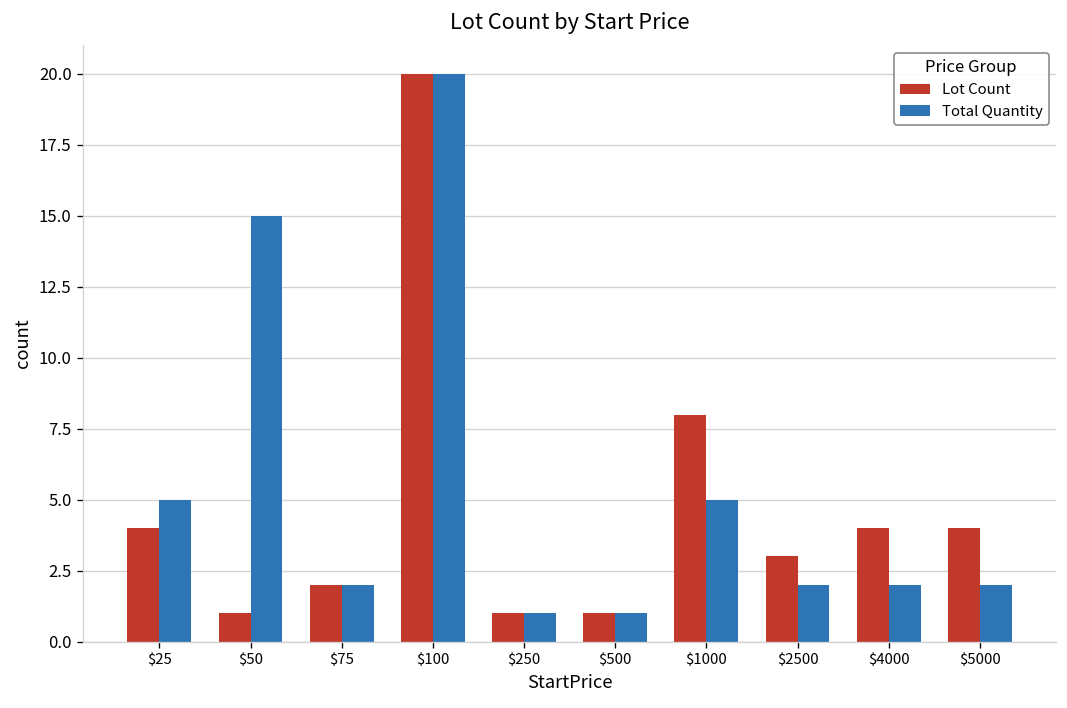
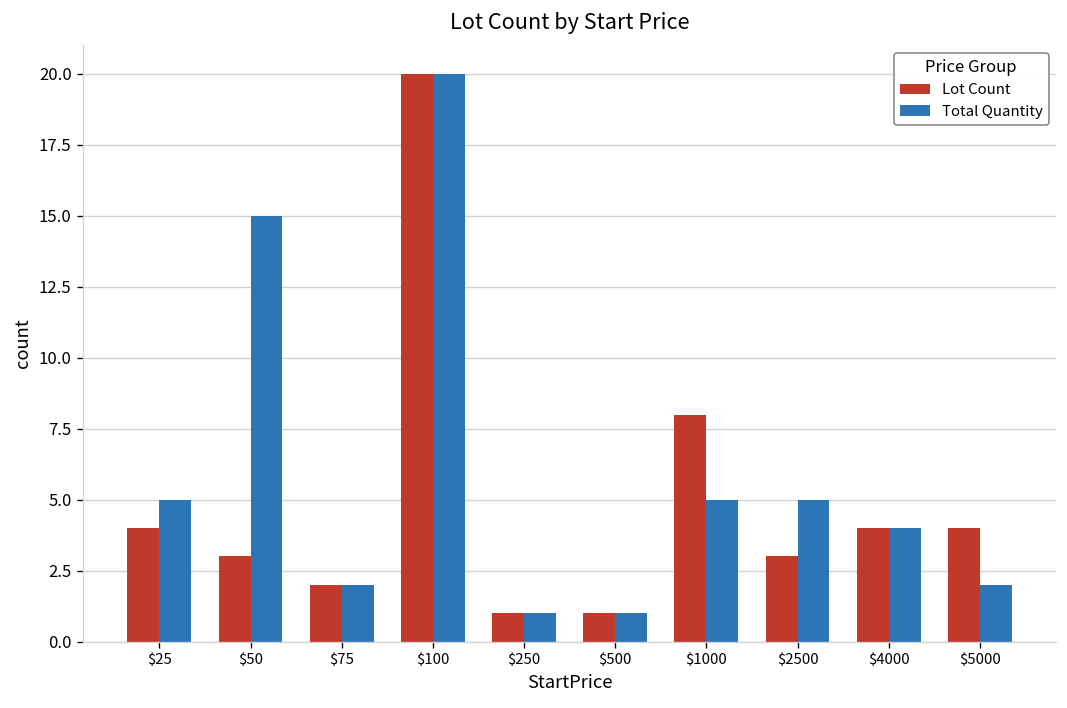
  {
    "Lot Count": {
      "$25": 4,
-     "$50": 1,
+     "$50": 3,
      "$75": 2,
      "$100": 20,
      "$250": 1,
      "$500": 1,
      "$1000": 8,
      "$2500": 3,
      "$4000": 4,
      "$5000": 4
    },
    "Total Quantity": {
      "$25": 5,
      "$50": 15,
      "$75": 2,
      "$100": 20,
      "$250": 1,
      "$500": 1,
      "$1000": 5,
-     "$2500": 2,
-     "$4000": 2,
+     "$2500": 5,
+     "$4000": 4,
      "$5000": 2
    }
  }
